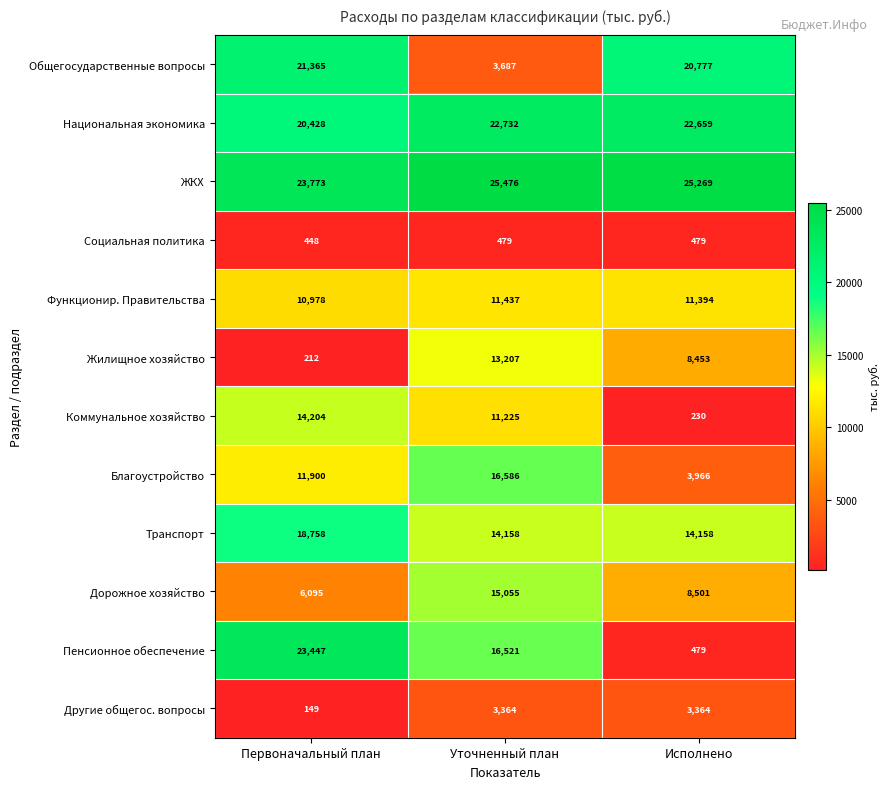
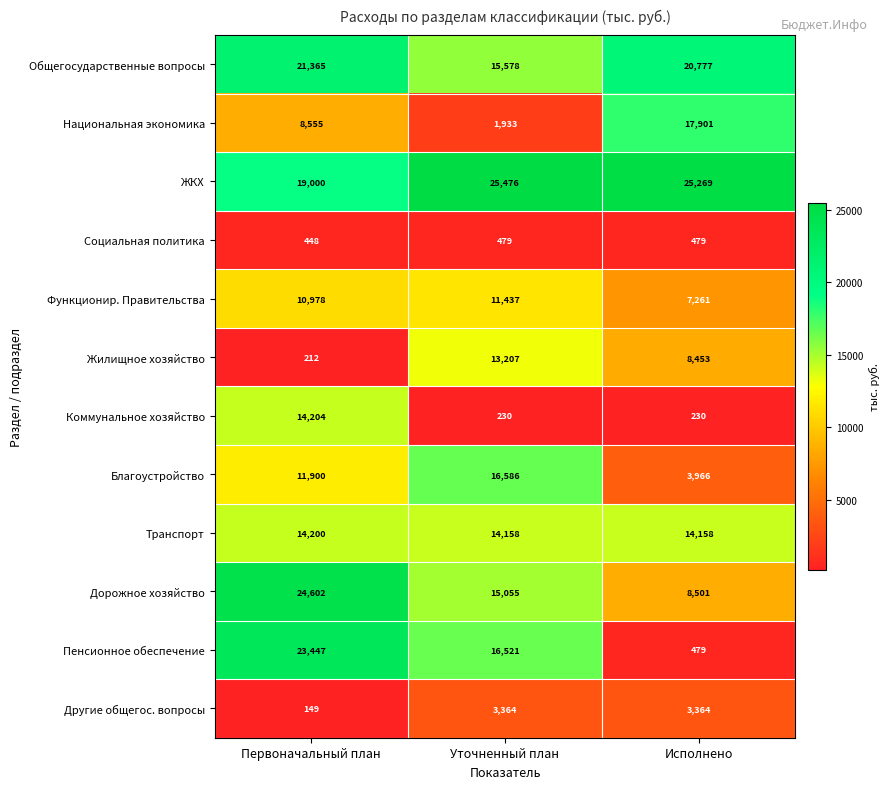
  {
    "Общегосударственные вопросы": {
      "Первоначальный план": "21,365",
-     "Уточненный план": "3,687",
+     "Уточненный план": "15,578",
      "Исполнено": "20,777"
    },
    "Национальная экономика": {
-     "Первоначальный план": "20,428",
-     "Уточненный план": "22,732",
-     "Исполнено": "22,659"
+     "Первоначальный план": "8,555",
+     "Уточненный план": "1,933",
+     "Исполнено": "17,901"
    },
    "ЖКХ": {
-     "Первоначальный план": "23,773",
+     "Первоначальный план": "19,000",
      "Уточненный план": "25,476",
      "Исполнено": "25,269"
    },
    "Социальная политика": {
      "Первоначальный план": "448",
      "Уточненный план": "479",
      "Исполнено": "479"
    },
    "Функционир. Правительства": {
      "Первоначальный план": "10,978",
      "Уточненный план": "11,437",
-     "Исполнено": "11,394"
+     "Исполнено": "7,261"
    },
    "Жилищное хозяйство": {
      "Первоначальный план": "212",
      "Уточненный план": "13,207",
      "Исполнено": "8,453"
    },
    "Коммунальное хозяйство": {
      "Первоначальный план": "14,204",
-     "Уточненный план": "11,225",
+     "Уточненный план": "230",
      "Исполнено": "230"
    },
    "Благоустройство": {
      "Первоначальный план": "11,900",
      "Уточненный план": "16,586",
      "Исполнено": "3,966"
    },
    "Транспорт": {
-     "Первоначальный план": "18,758",
+     "Первоначальный план": "14,200",
      "Уточненный план": "14,158",
      "Исполнено": "14,158"
    },
    "Дорожное хозяйство": {
-     "Первоначальный план": "6,095",
+     "Первоначальный план": "24,602",
      "Уточненный план": "15,055",
      "Исполнено": "8,501"
    },
    "Пенсионное обеспечение": {
      "Первоначальный план": "23,447",
      "Уточненный план": "16,521",
      "Исполнено": "479"
    },
    "Другие общегос. вопросы": {
      "Первоначальный план": "149",
      "Уточненный план": "3,364",
      "Исполнено": "3,364"
    }
  }
